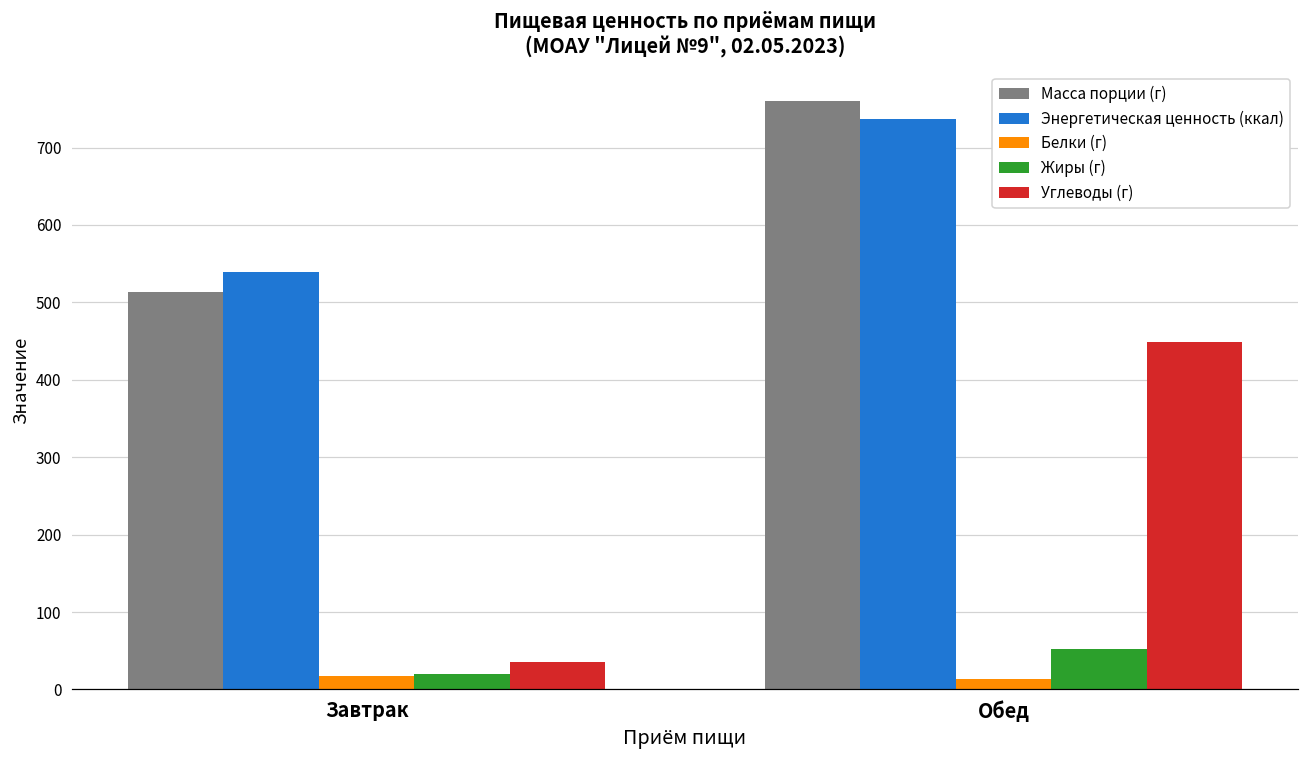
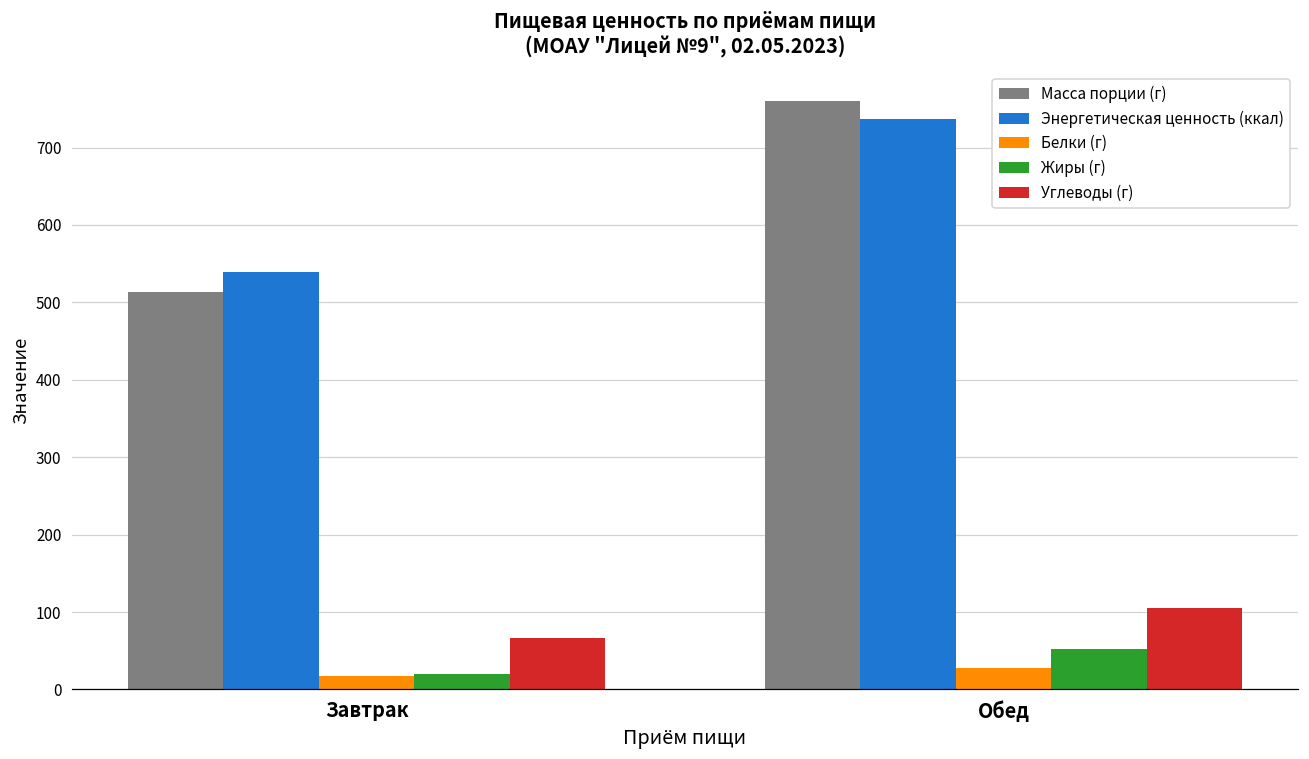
  {
    "Масса порции (г)": {
      "Завтрак": 510,
      "Обед": 760
    },
    "Энергетическая ценность (ккал)": {
      "Завтрак": 540,
      "Обед": 740
    },
    "Белки (г)": {
      "Завтрак": 20,
-     "Обед": 10
+     "Обед": 30
    },
    "Жиры (г)": {
      "Завтрак": 20,
      "Обед": 50
    },
    "Углеводы (г)": {
-     "Завтрак": 40,
-     "Обед": 450
+     "Завтрак": 70,
+     "Обед": 110
    }
  }
